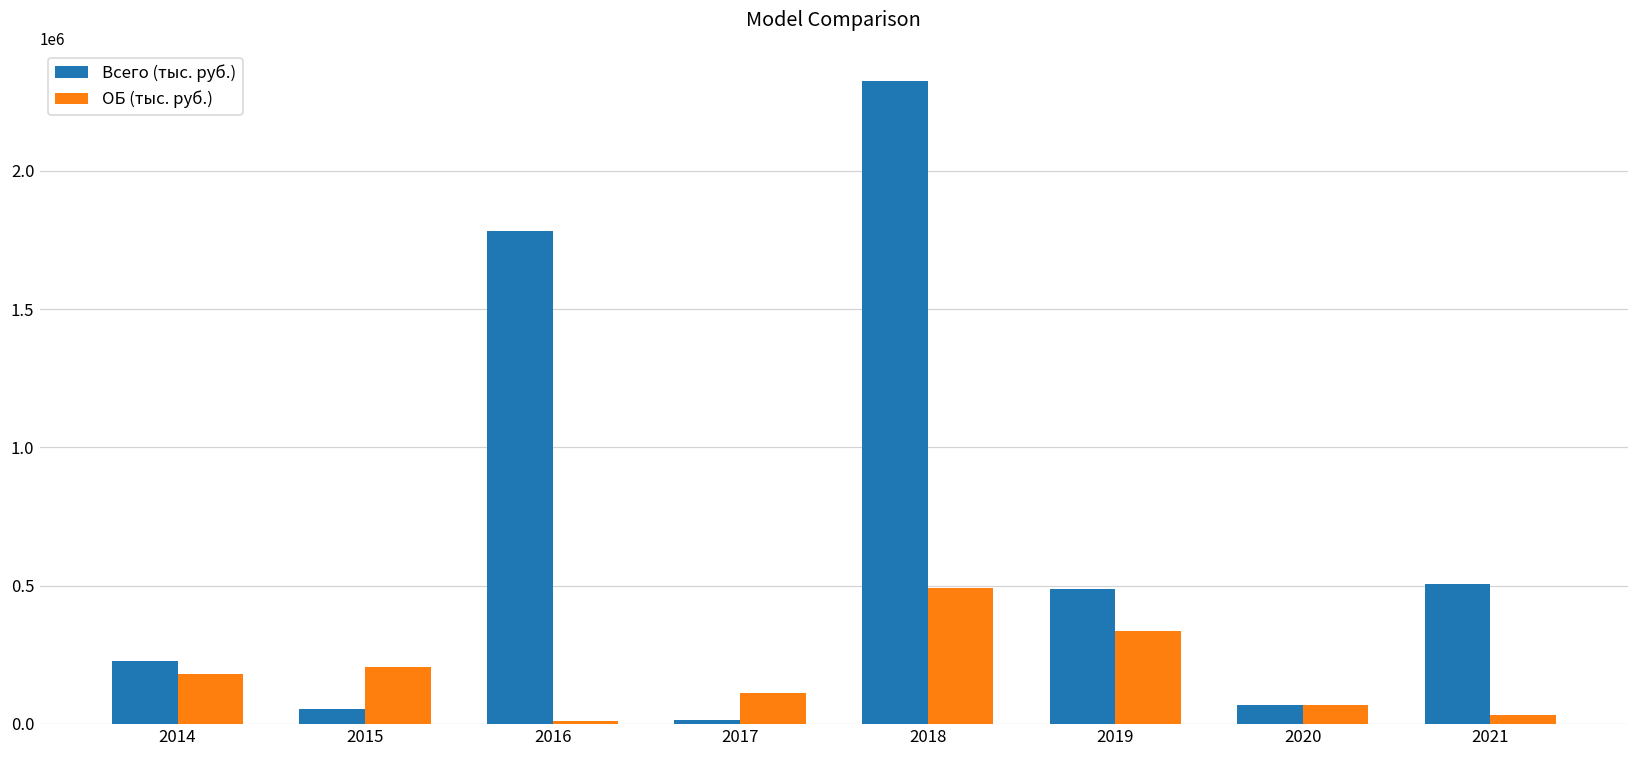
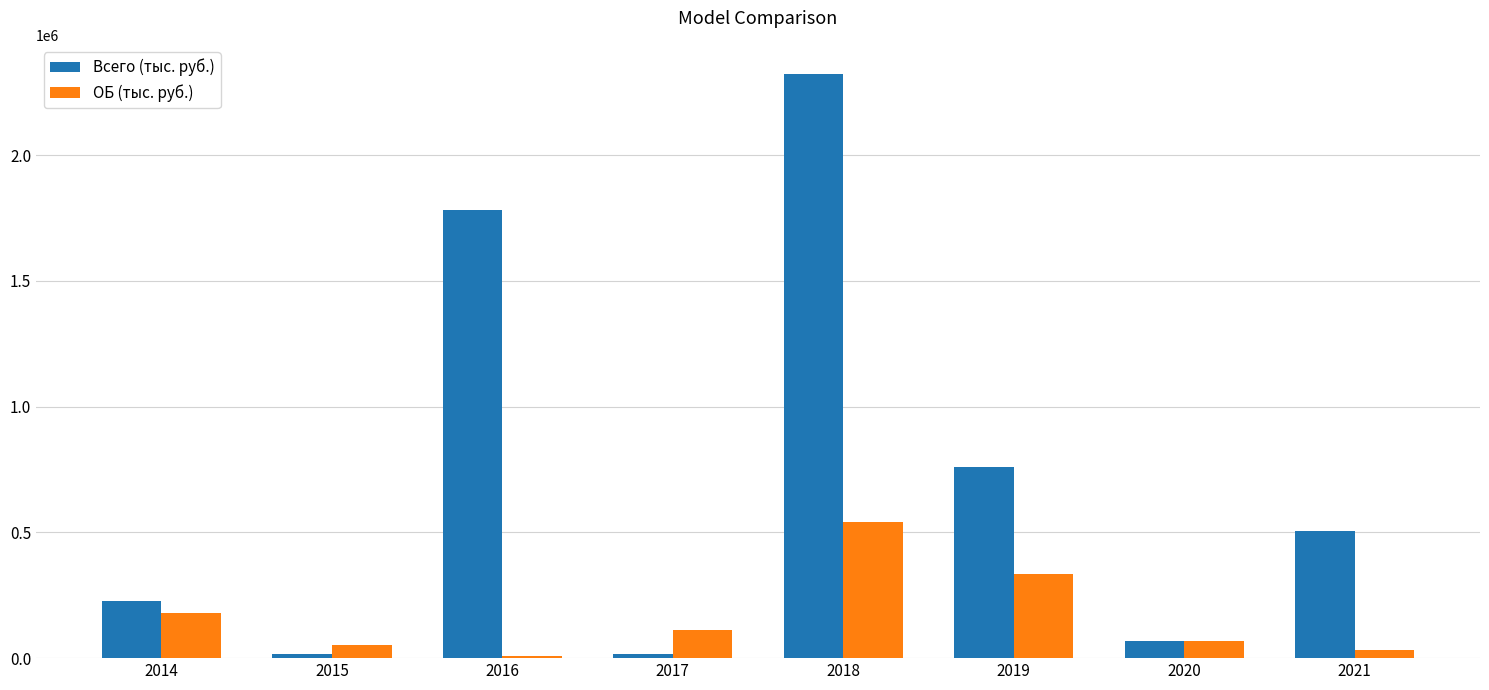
  {
    "Всего (тыс. руб.)": {
      "2014": 230000,
-     "2015": 50000,
+     "2015": 20000,
      "2016": 1780000,
      "2017": 20000,
      "2018": 2320000,
-     "2019": 490000,
+     "2019": 760000,
      "2020": 70000,
      "2021": 500000
    },
    "ОБ (тыс. руб.)": {
      "2014": 180000,
-     "2015": 210000,
+     "2015": 50000,
      "2016": 10000,
      "2017": 110000,
-     "2018": 490000,
+     "2018": 540000,
      "2019": 330000,
      "2020": 70000,
      "2021": 30000
    }
  }
